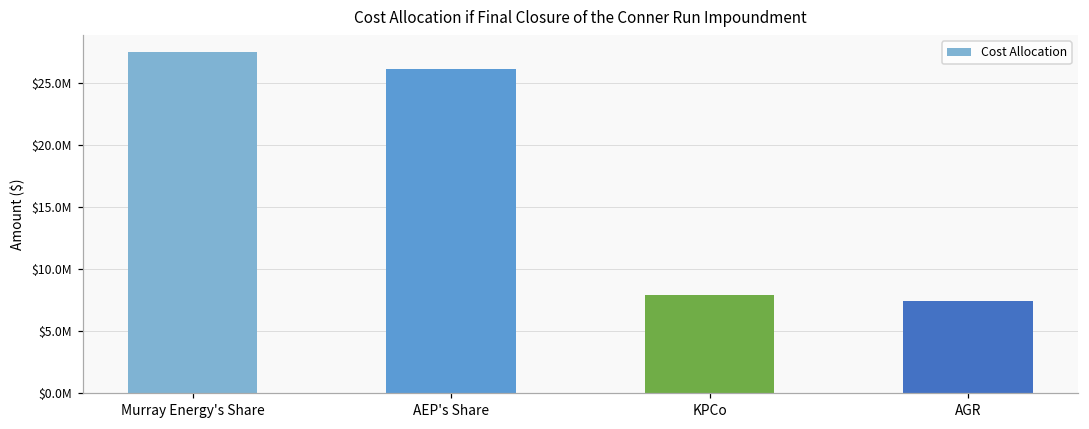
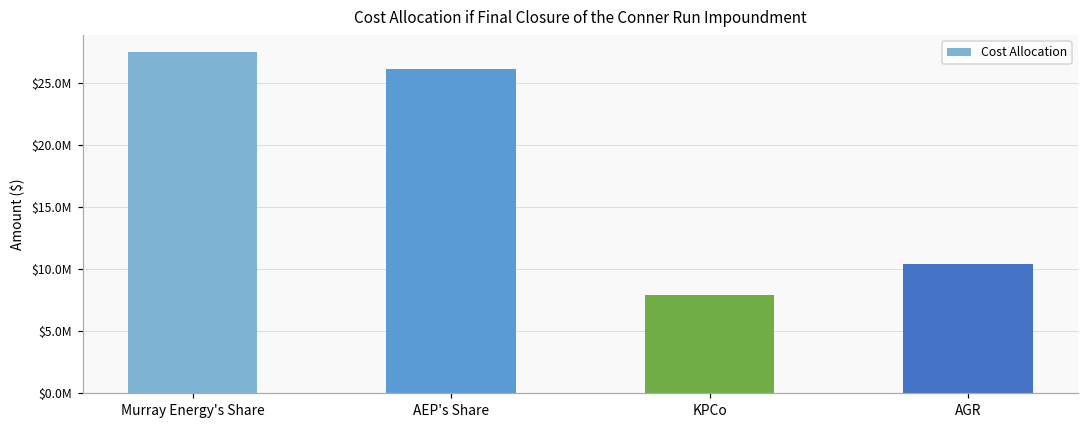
  {
    "Murray Energy's Share": "$27500000",
    "AEP's Share": "$26100000",
    "KPCo": "$7900000",
-   "AGR": "$7500000"
+   "AGR": "$10400000"
  }
